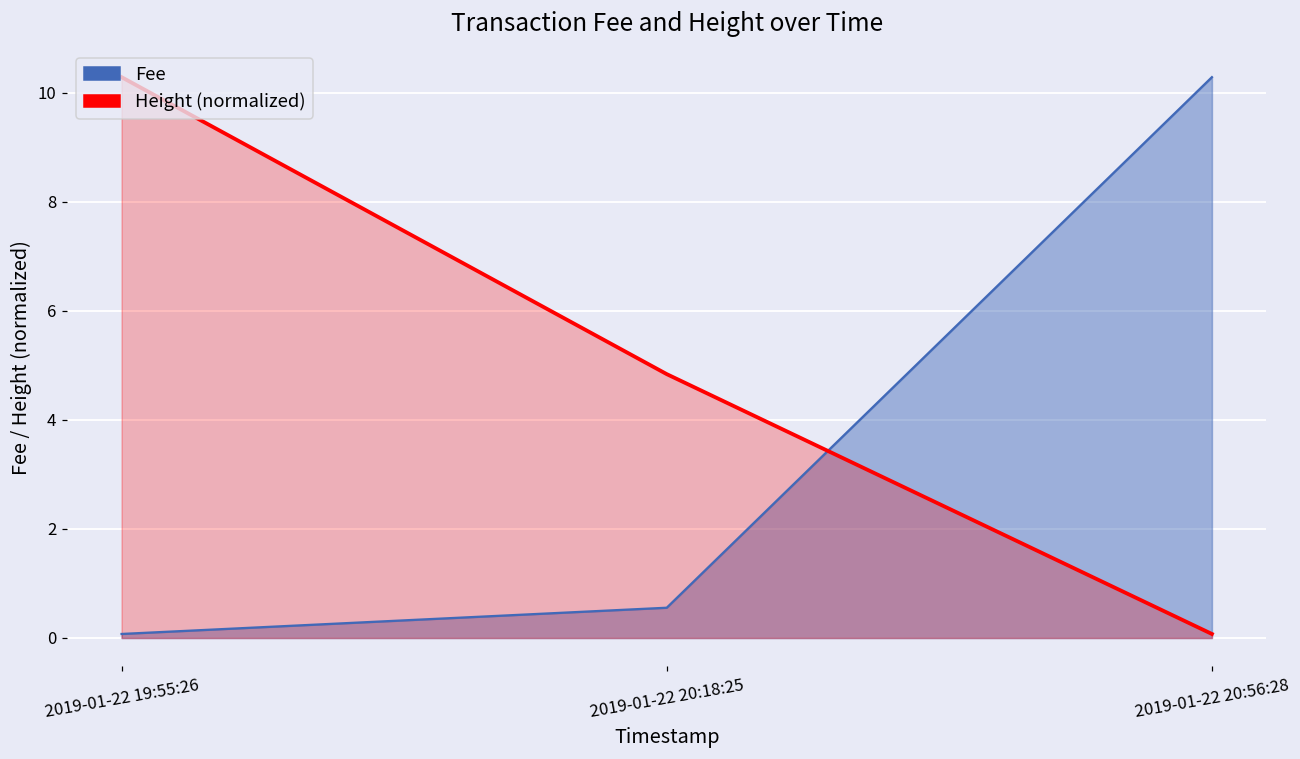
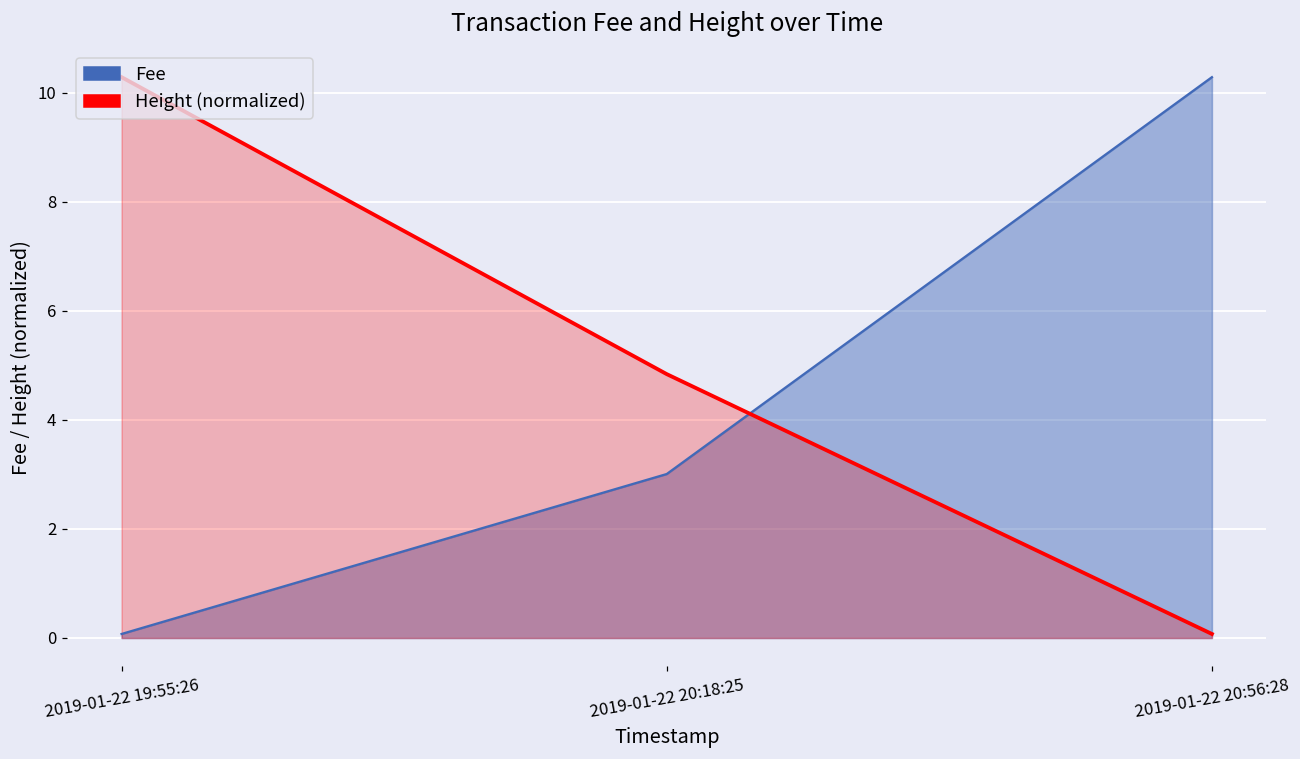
  {
    "Fee": {
      "2019-01-22 19:55:26": 0.1,
-     "2019-01-22 20:18:25": 0.6,
+     "2019-01-22 20:18:25": 3.0,
      "2019-01-22 20:56:28": 10.3
    },
    "Height (normalized)": {
      "2019-01-22 20:18:25": 4.8,
      "2019-01-22 20:56:28": 0.1
    }
  }
